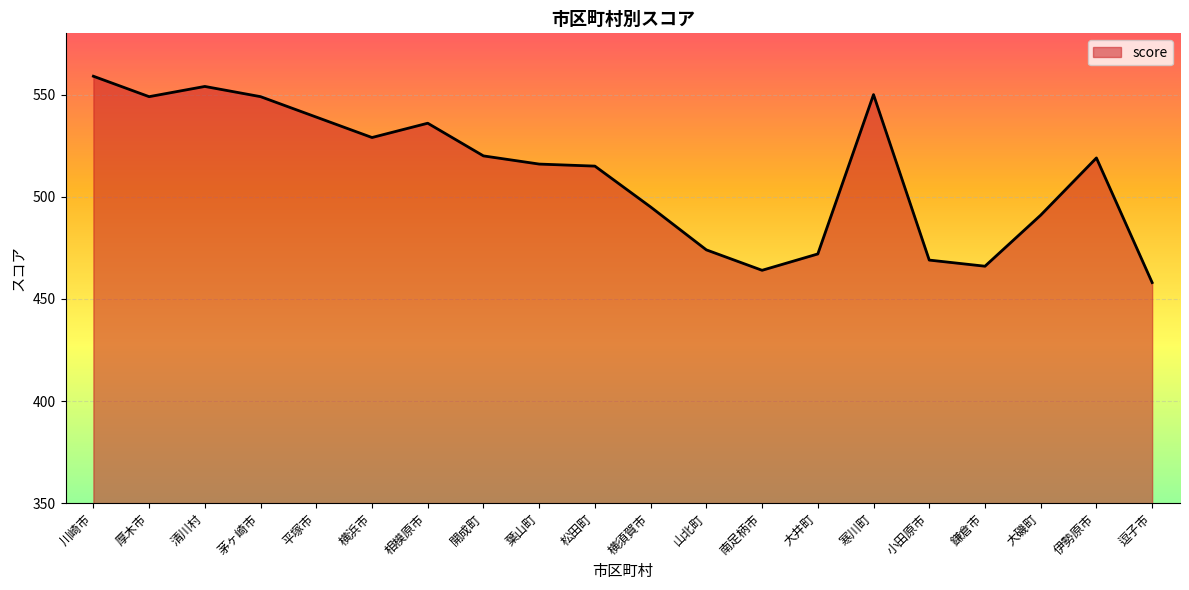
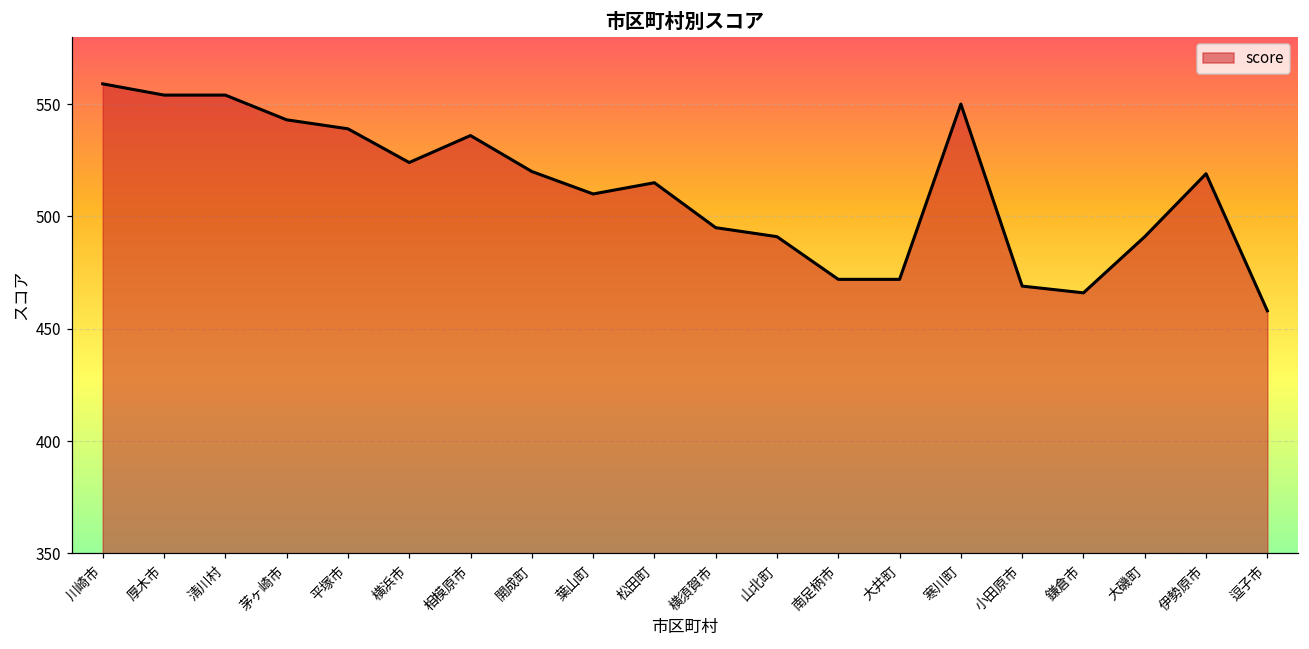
  {
    "川崎市": 559,
-   "厚木市": 549,
+   "厚木市": 554,
    "清川村": 554,
-   "茅ヶ崎市": 549,
+   "茅ヶ崎市": 543,
    "平塚市": 539,
-   "横浜市": 529,
+   "横浜市": 524,
    "相模原市": 536,
    "開成町": 520,
-   "葉山町": 516,
+   "葉山町": 510,
    "松田町": 515,
    "横須賀市": 495,
-   "山北町": 474,
-   "南足柄市": 464,
+   "山北町": 491,
+   "南足柄市": 472,
    "大井町": 472,
    "寒川町": 550,
    "小田原市": 469,
    "鎌倉市": 466,
    "大磯町": 491,
    "伊勢原市": 519,
    "逗子市": 458
  }
